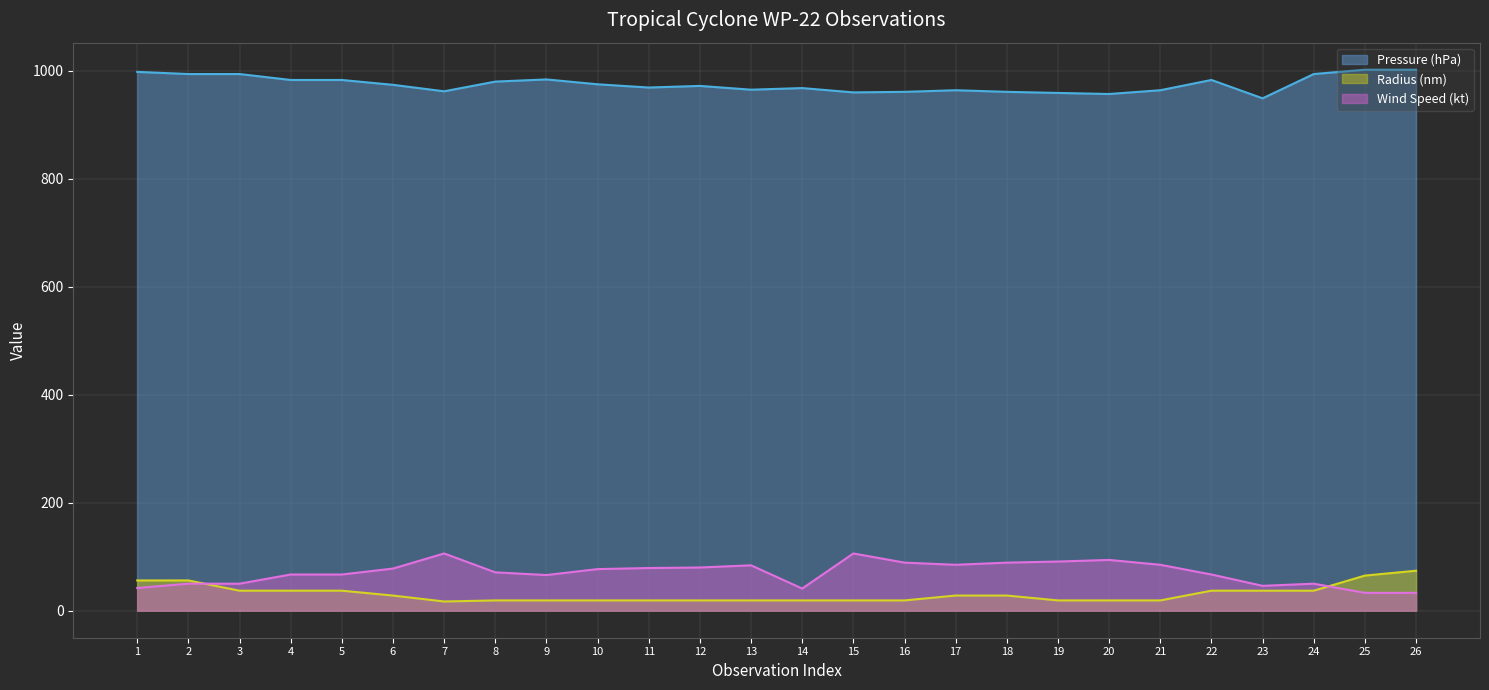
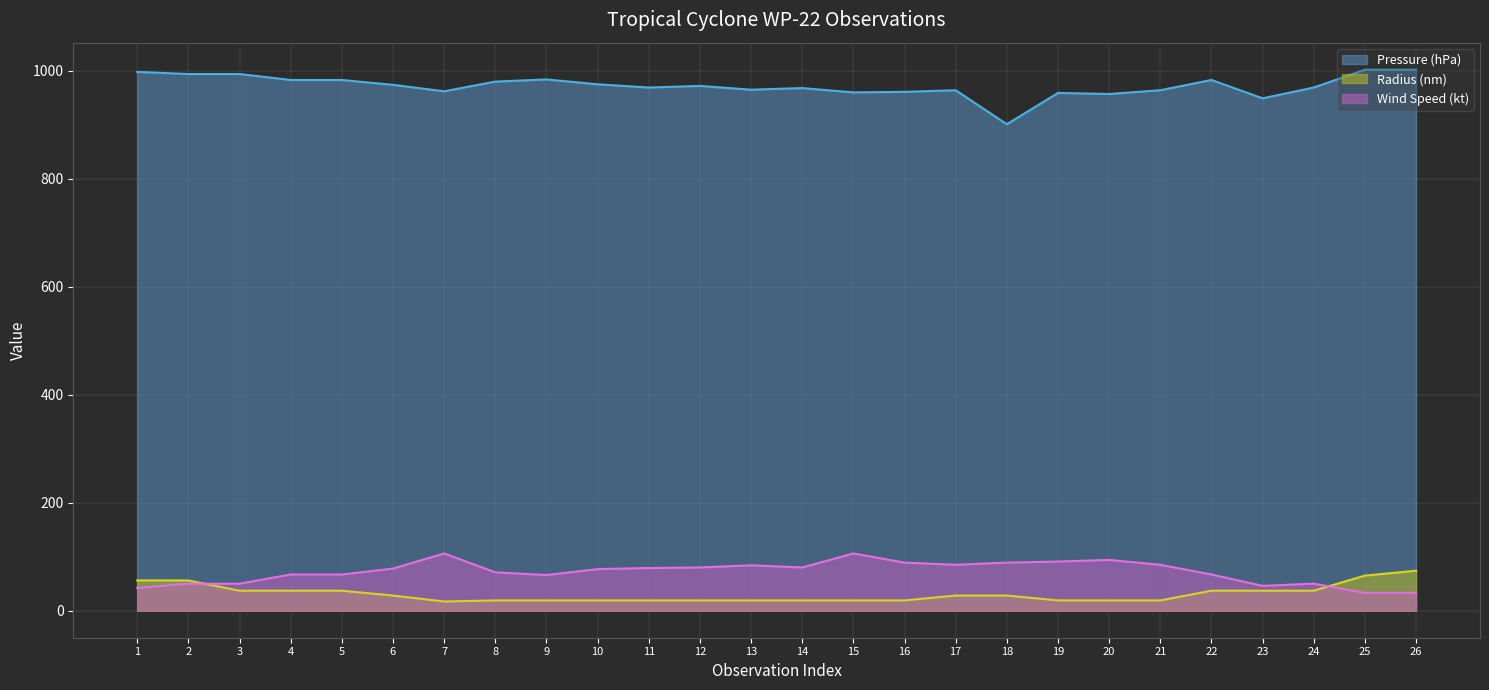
  {
    "Pressure (hPa)": {
      "1": 1000,
      "2": 990,
      "3": 990,
      "4": 980,
      "5": 980,
      "6": 970,
      "7": 960,
      "8": 980,
      "9": 980,
      "10": 980,
      "11": 970,
      "12": 970,
      "13": 970,
      "14": 970,
      "15": 960,
      "16": 960,
      "17": 960,
-     "18": 960,
+     "18": 900,
      "19": 960,
      "20": 960,
      "21": 960,
      "22": 980,
      "23": 950,
-     "24": 990
+     "24": 970
    },
    "Radius (nm)": {
      "1": 60,
      "2": 60,
      "3": 40,
      "4": 40,
      "5": 40,
      "6": 30,
      "7": 20,
      "8": 20,
      "9": 20,
      "10": 20,
      "11": 20,
      "12": 20,
      "13": 20,
      "14": 20,
      "15": 20,
      "16": 20,
      "17": 30,
      "18": 30,
      "19": 20,
      "20": 20,
      "21": 20,
      "22": 40,
      "23": 40,
      "24": 40,
      "25": 70,
      "26": 70
    },
    "Wind Speed (kt)": {
      "1": 40,
      "2": 50,
      "3": 50,
      "4": 70,
      "5": 70,
      "6": 80,
      "7": 110,
      "8": 70,
      "9": 70,
      "10": 80,
      "11": 80,
      "12": 80,
      "13": 80,
-     "14": 40,
+     "14": 80,
      "15": 110,
      "16": 90,
      "17": 90,
      "18": 90,
      "19": 90,
      "20": 90,
      "21": 90,
      "22": 70,
      "23": 50,
      "24": 50,
      "25": 30,
      "26": 30
    }
  }
